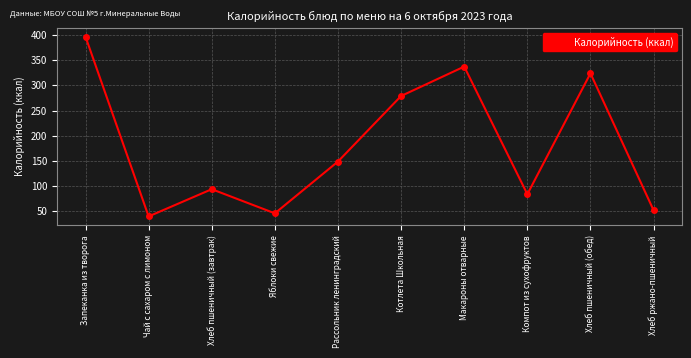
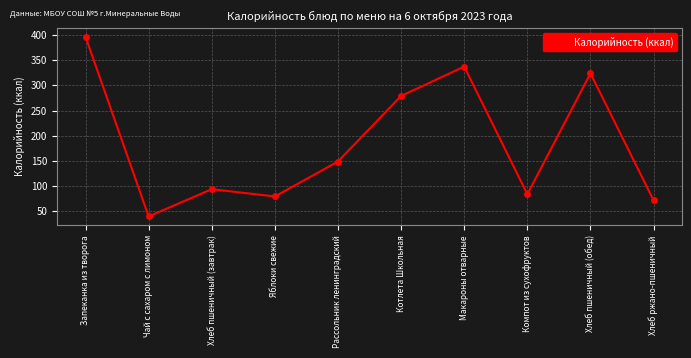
  {
    "Запеканка из творога": 400,
    "Чай с сахаром с лимоном": 40,
    "Хлеб пшеничный (завтрак)": 90,
-   "Яблоки свежие": 50,
+   "Яблоки свежие": 80,
    "Рассольник ленинградский": 150,
    "Котлета Школьная": 280,
    "Макароны отварные": 340,
    "Компот из сухофруктов": 80,
    "Хлеб пшеничный (обед)": 320,
-   "Хлеб ржано-пшеничный": 50
+   "Хлеб ржано-пшеничный": 70
  }
